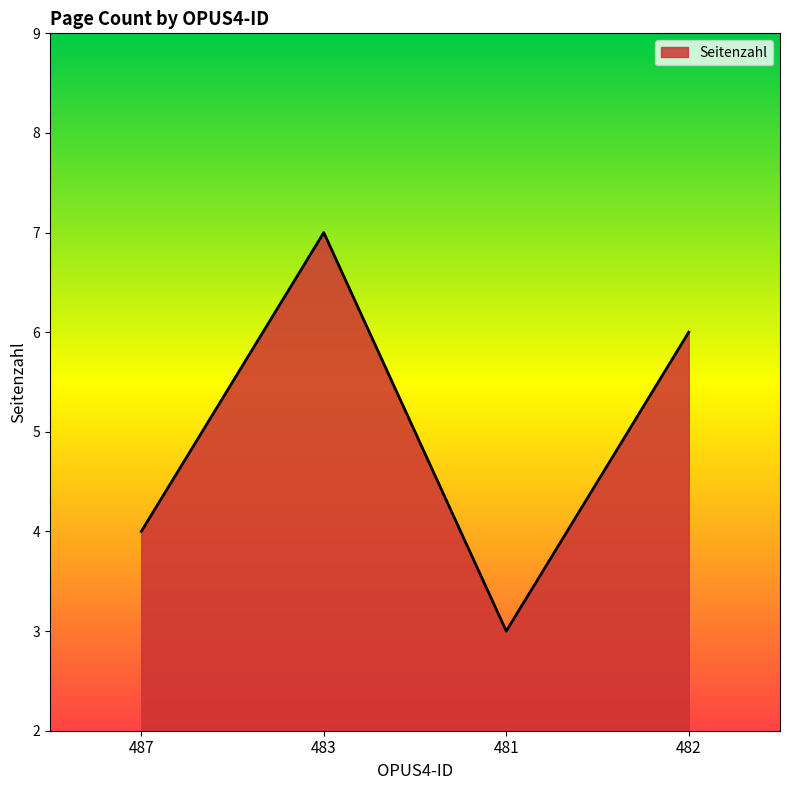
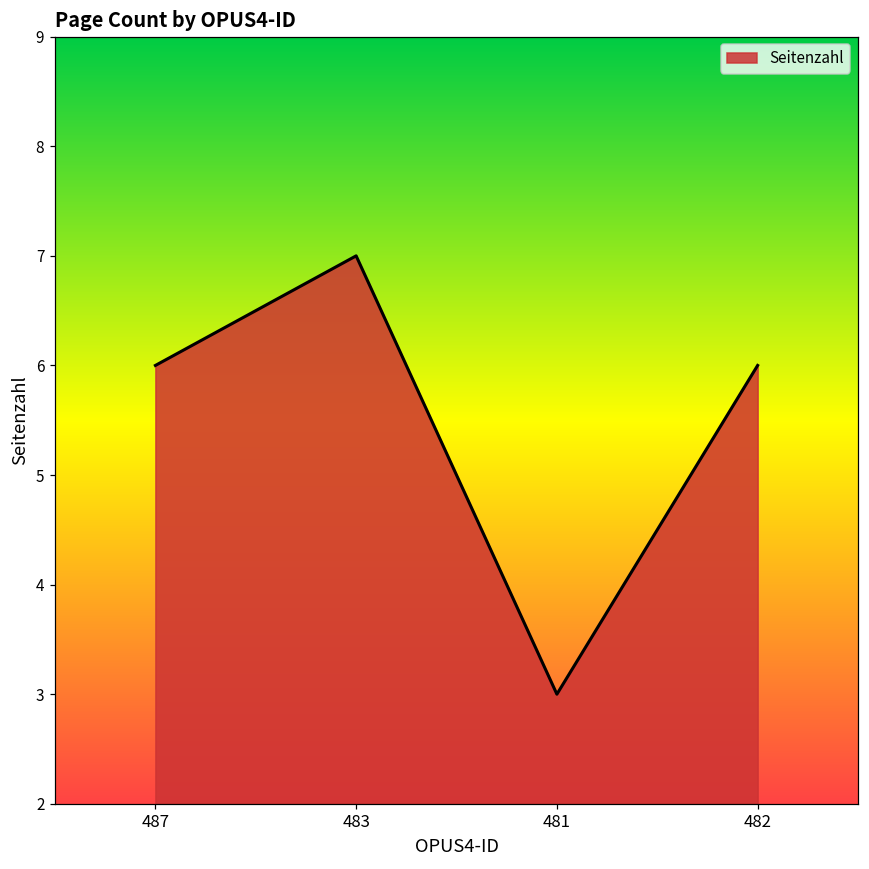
  {
-   "487": 4,
+   "487": 6,
    "483": 7,
    "481": 3,
    "482": 6
  }
